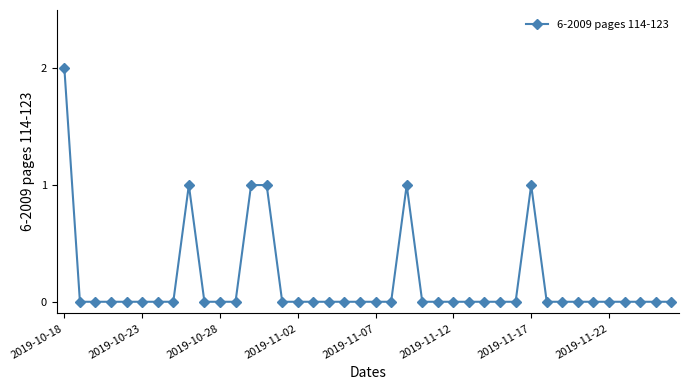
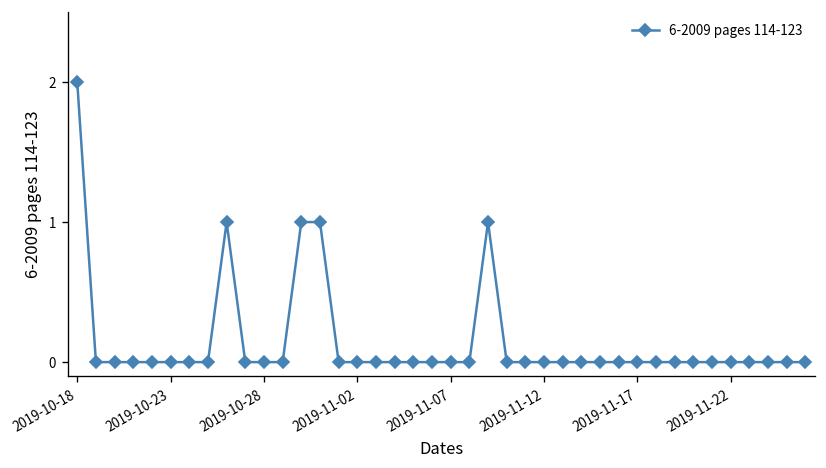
  {
    "2019-10-18": 2,
    "2019-10-23": 0,
    "2019-10-28": 0,
    "2019-11-02": 0,
    "2019-11-07": 0,
    "2019-11-12": 0,
-   "2019-11-17": 1,
+   "2019-11-17": 0,
    "2019-11-22": 0
  }
